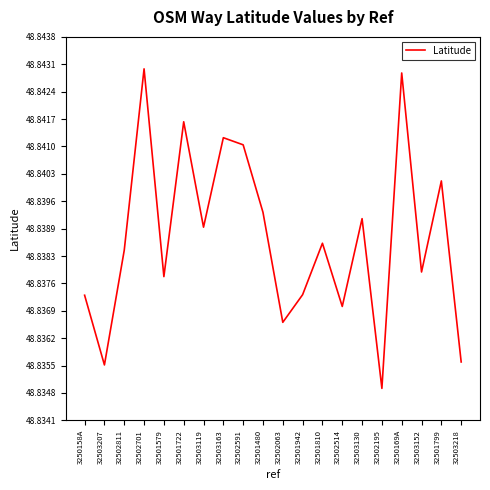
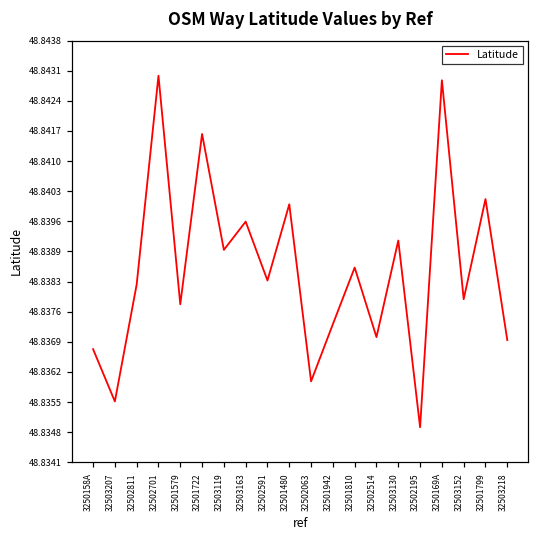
  {
-   "3250158A": 48.8373,
+   "3250158A": 48.8367,
    "32503207": 48.8355,
-   "32502811": 48.8384,
+   "32502811": 48.8382,
    "32502701": 48.8430,
    "32501579": 48.8377,
    "32501722": 48.8416,
    "32503119": 48.8390,
-   "32503163": 48.8412,
-   "32502591": 48.8411,
-   "32501480": 48.8394,
-   "32502063": 48.8366,
+   "32503163": 48.8396,
+   "32502591": 48.8383,
+   "32501480": 48.8400,
+   "32502063": 48.8360,
    "32501942": 48.8373,
    "32501810": 48.8386,
    "32502514": 48.8370,
    "32503130": 48.8392,
    "32502195": 48.8349,
    "3250169A": 48.8429,
    "32503152": 48.8378,
    "32501799": 48.8401,
-   "32503218": 48.8356
+   "32503218": 48.8369
  }
